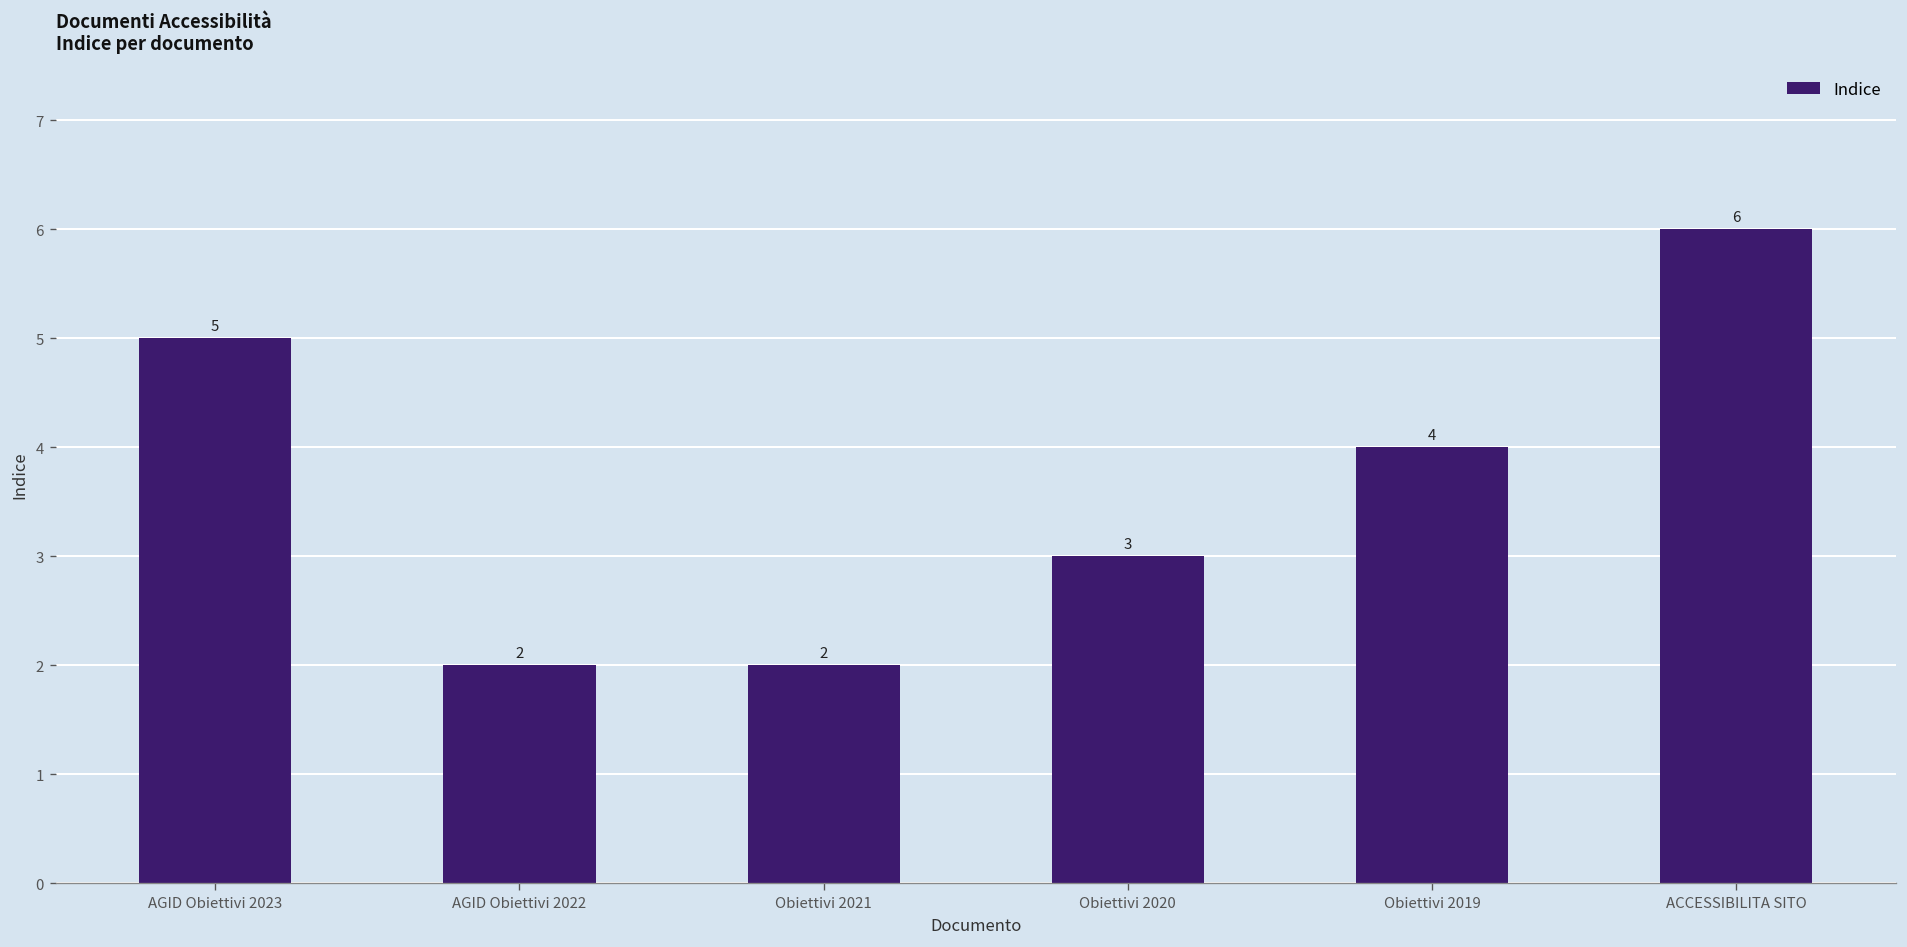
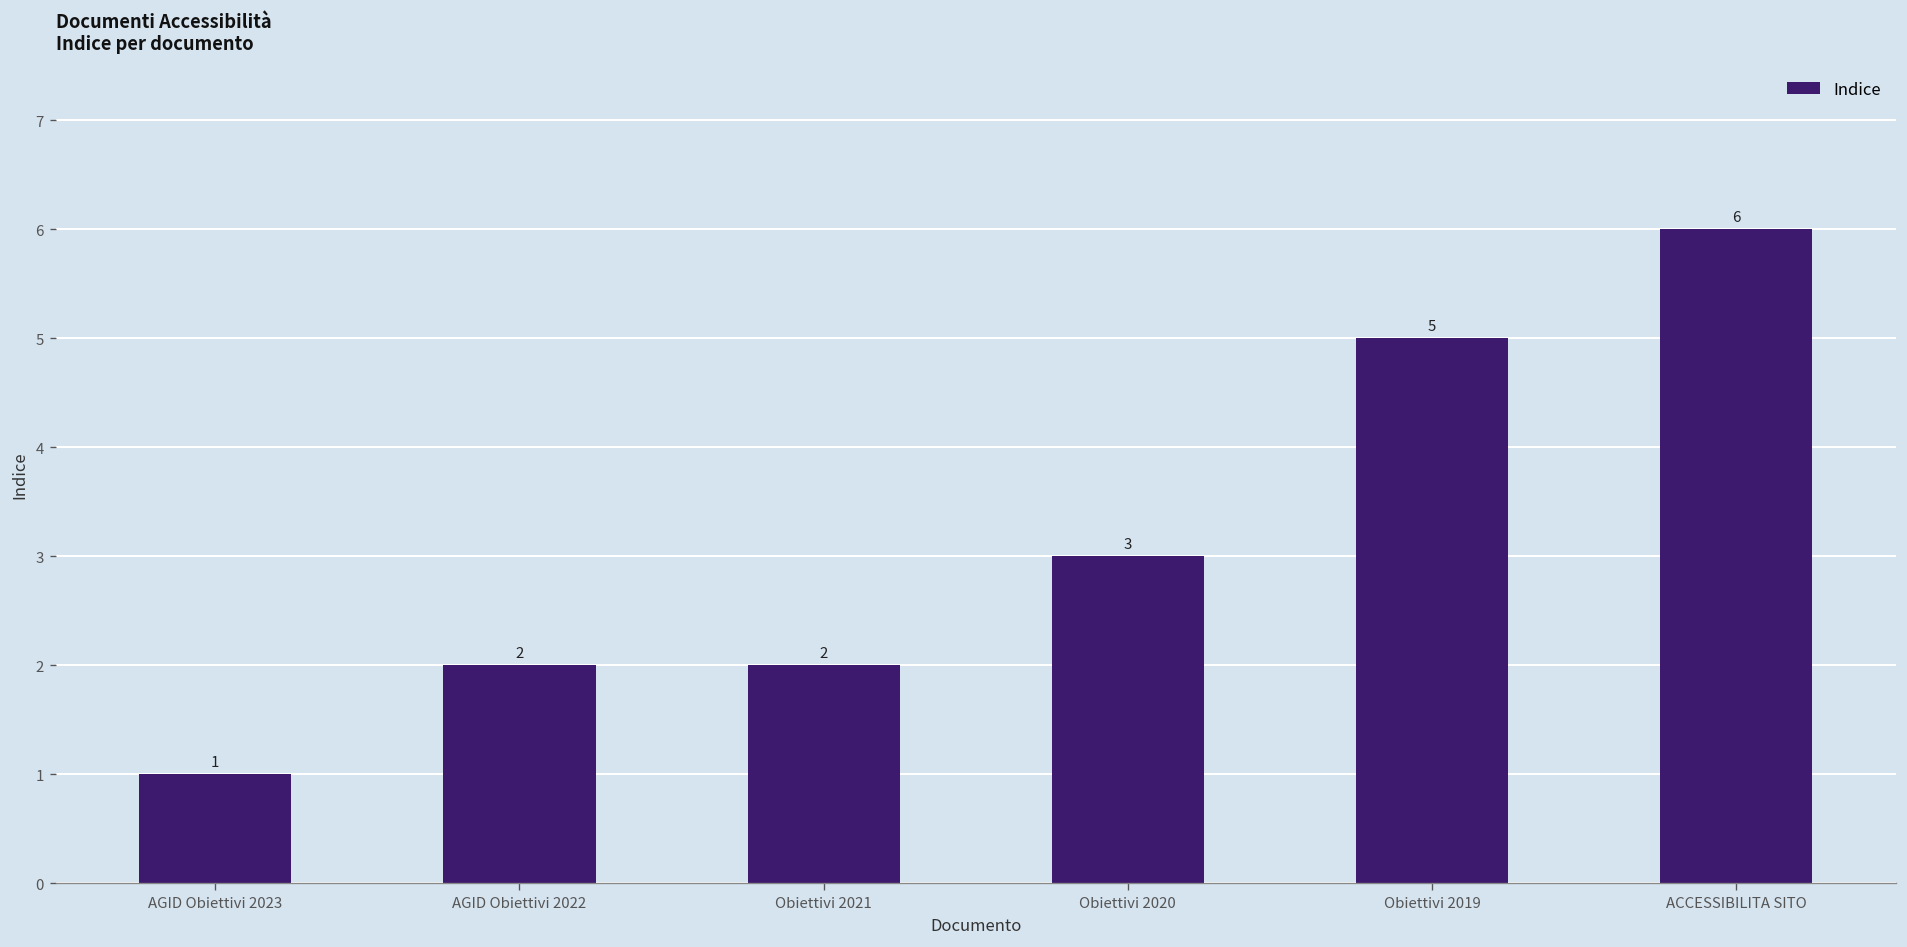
  {
-   "AGID Obiettivi 2023": 5,
+   "AGID Obiettivi 2023": 1,
    "AGID Obiettivi 2022": 2,
    "Obiettivi 2021": 2,
    "Obiettivi 2020": 3,
-   "Obiettivi 2019": 4,
+   "Obiettivi 2019": 5,
    "ACCESSIBILITA SITO": 6
  }
